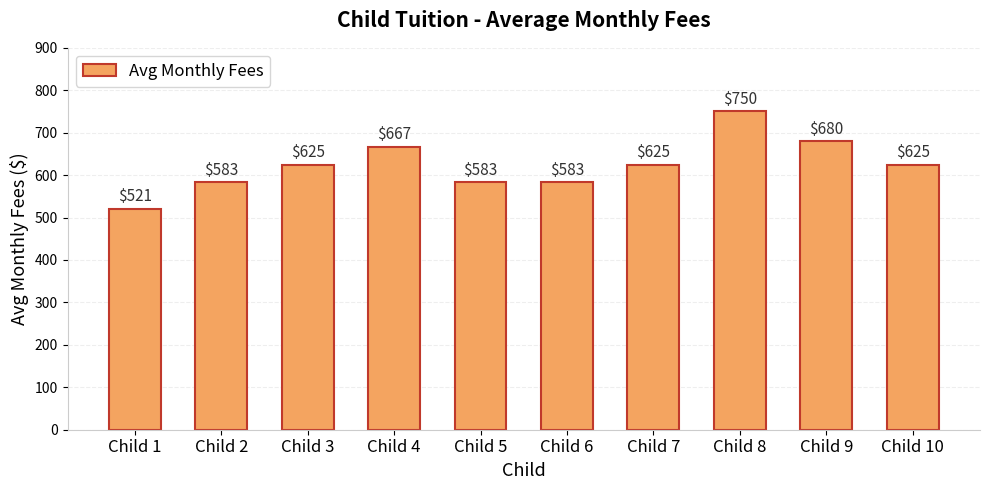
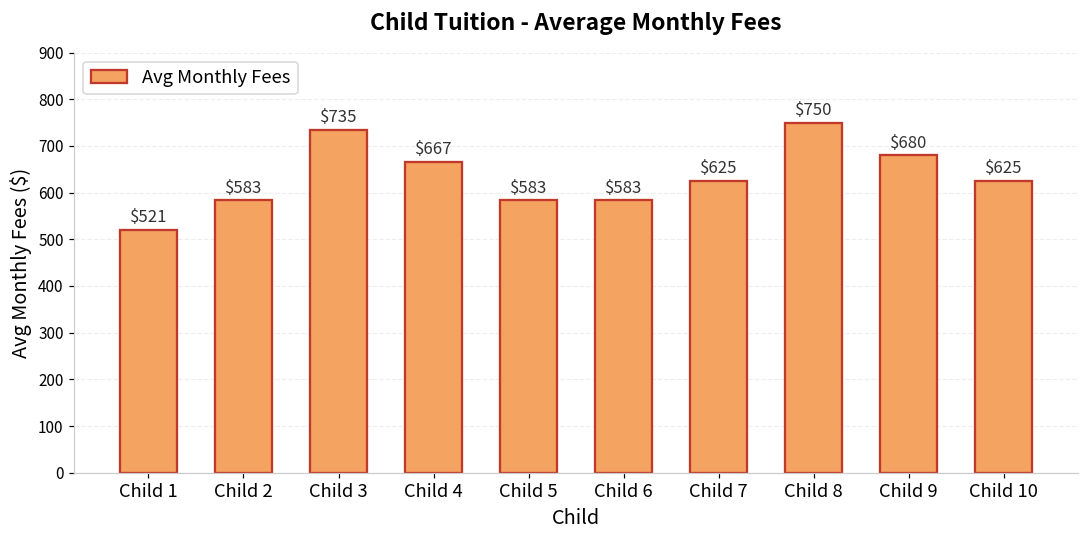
  {
    "Child 1": "$521",
    "Child 2": "$583",
-   "Child 3": "$625",
+   "Child 3": "$735",
    "Child 4": "$667",
    "Child 5": "$583",
    "Child 6": "$583",
    "Child 7": "$625",
    "Child 8": "$750",
    "Child 9": "$680",
    "Child 10": "$625"
  }
